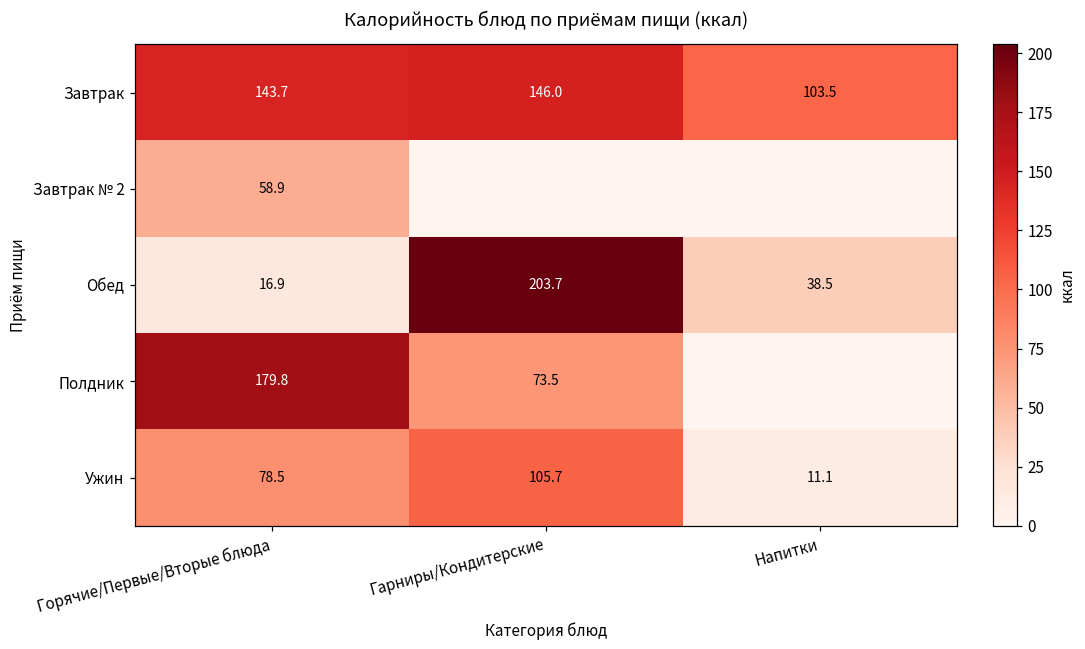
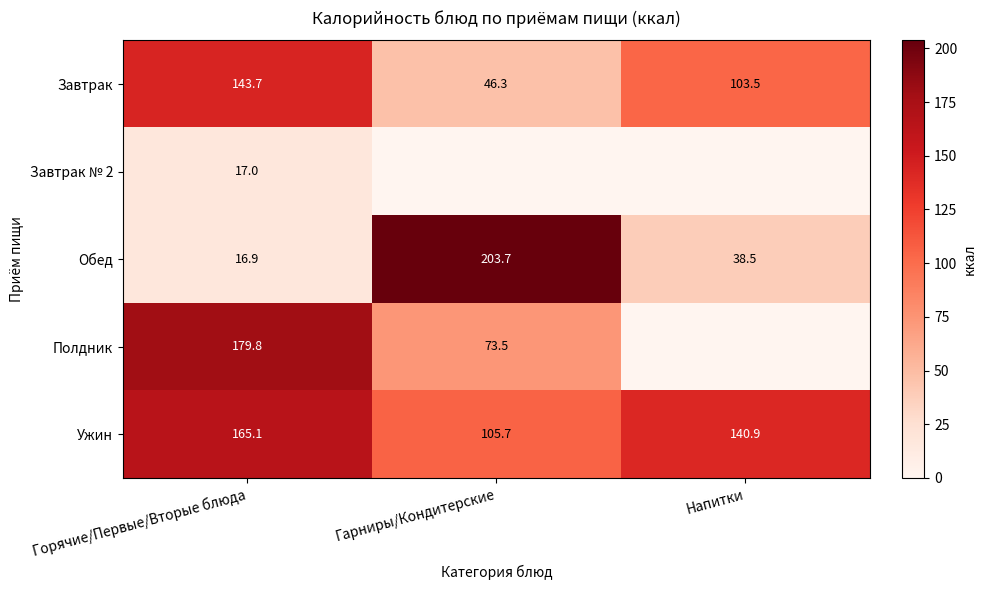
  {
    "Завтрак": {
      "Горячие/Первые/Вторые блюда": 143.7,
-     "Гарниры/Кондитерские": 146.0,
+     "Гарниры/Кондитерские": 46.3,
      "Напитки": 103.5
    },
    "Завтрак № 2": {
-     "Горячие/Первые/Вторые блюда": 58.9
+     "Горячие/Первые/Вторые блюда": 17.0
    },
    "Обед": {
      "Горячие/Первые/Вторые блюда": 16.9,
      "Гарниры/Кондитерские": 203.7,
      "Напитки": 38.5
    },
    "Полдник": {
      "Горячие/Первые/Вторые блюда": 179.8,
      "Гарниры/Кондитерские": 73.5
    },
    "Ужин": {
-     "Горячие/Первые/Вторые блюда": 78.5,
+     "Горячие/Первые/Вторые блюда": 165.1,
      "Гарниры/Кондитерские": 105.7,
-     "Напитки": 11.1
+     "Напитки": 140.9
    }
  }
